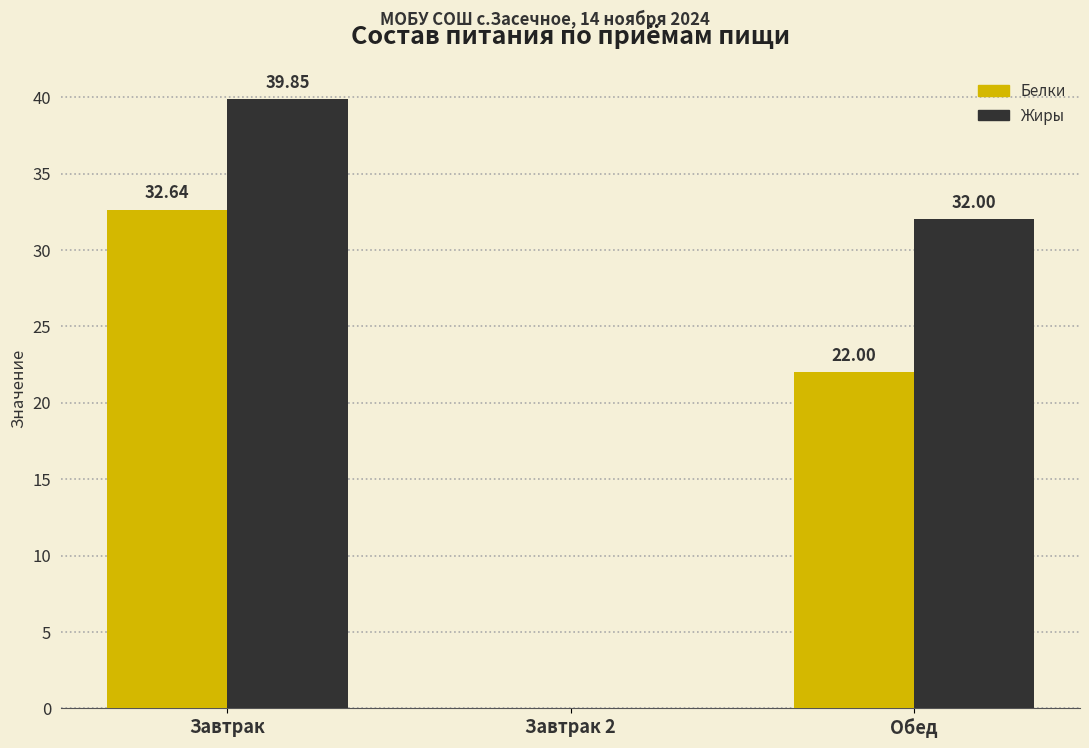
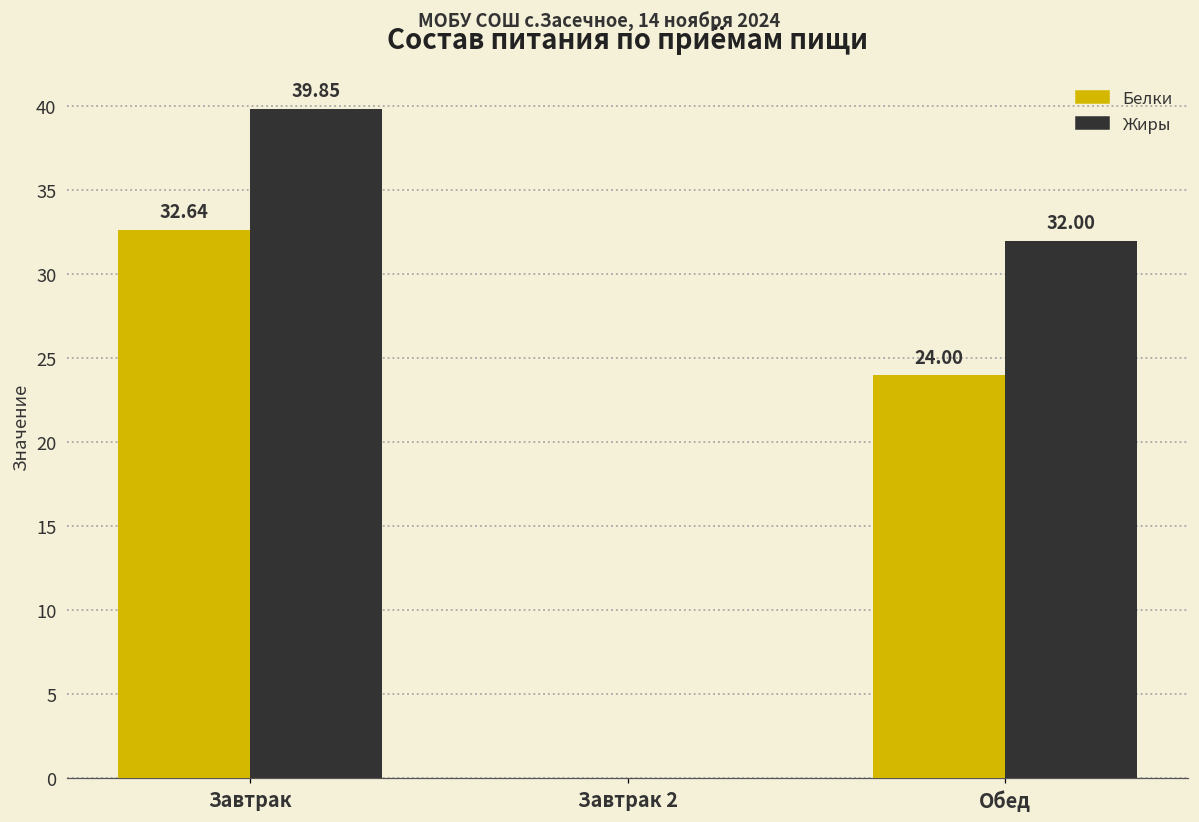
  {
    "Белки": {
      "Завтрак": 32.64,
-     "Обед": 22.00
+     "Обед": 24.00
    },
    "Жиры": {
      "Завтрак": 39.85,
      "Обед": 32.00
    }
  }
